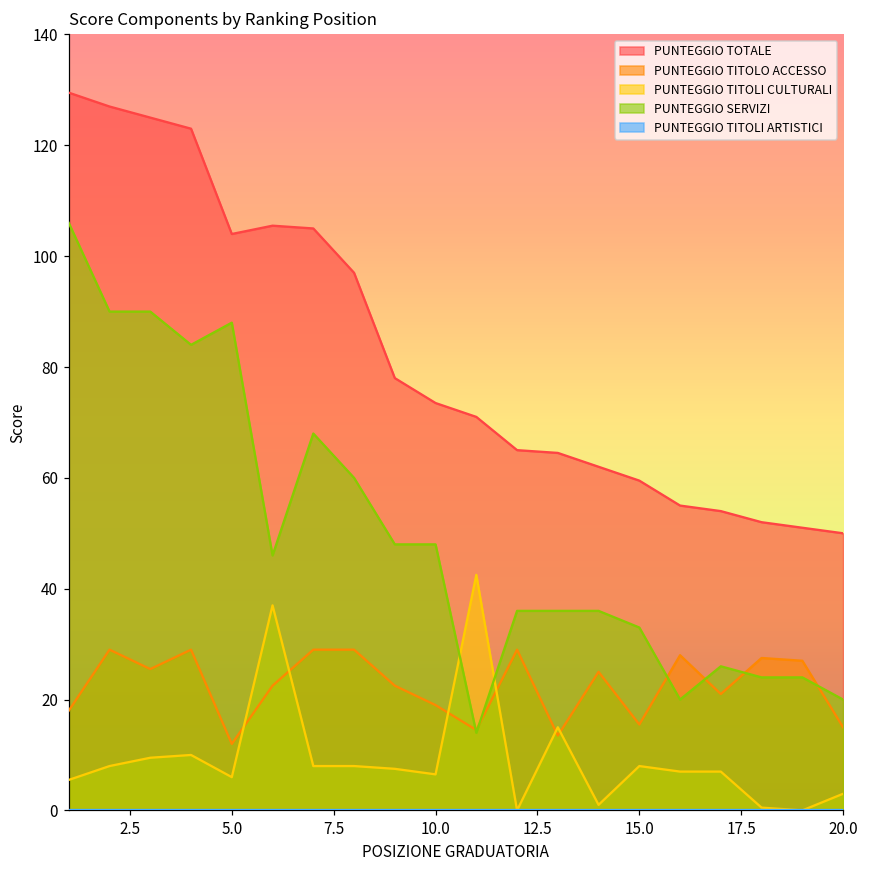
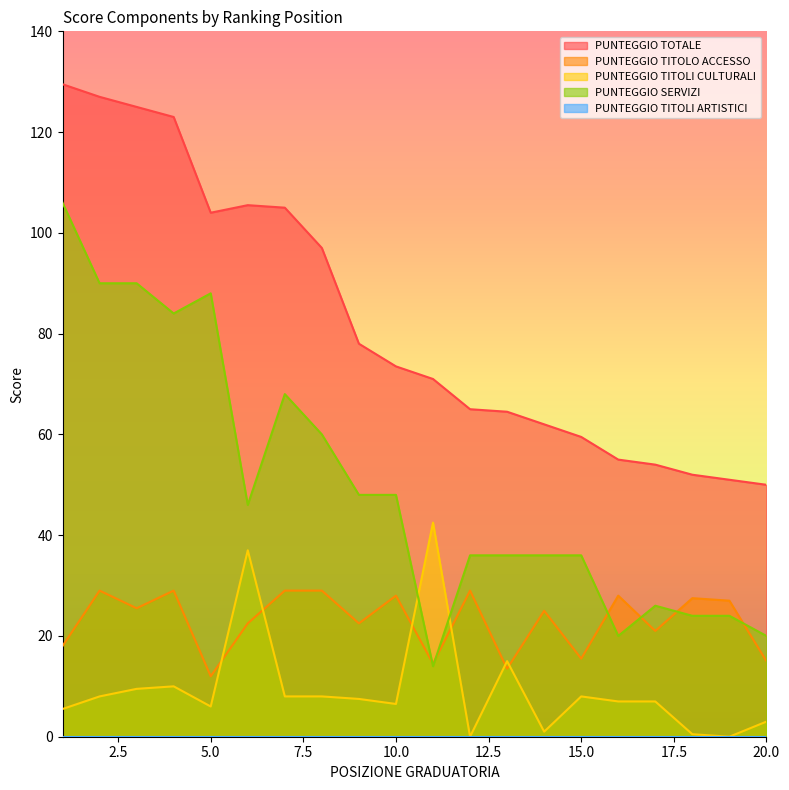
  {
    "PUNTEGGIO TOTALE": {
      "5.0": 104,
      "10.0": 74,
      "15.0": 60,
      "20.0": 50
    },
    "PUNTEGGIO TITOLO ACCESSO": {
      "5.0": 12,
-     "10.0": 19,
+     "10.0": 28,
      "15.0": 16,
      "20.0": 15
    },
    "PUNTEGGIO TITOLI CULTURALI": {
      "5.0": 6,
      "10.0": 7,
      "15.0": 8,
      "20.0": 3
    },
    "PUNTEGGIO SERVIZI": {
      "5.0": 88,
      "10.0": 48,
-     "15.0": 33,
+     "15.0": 36,
      "20.0": 20
    },
    "PUNTEGGIO TITOLI ARTISTICI": {
      "5.0": 0,
      "10.0": 0,
      "15.0": 0,
      "20.0": 0
    }
  }
